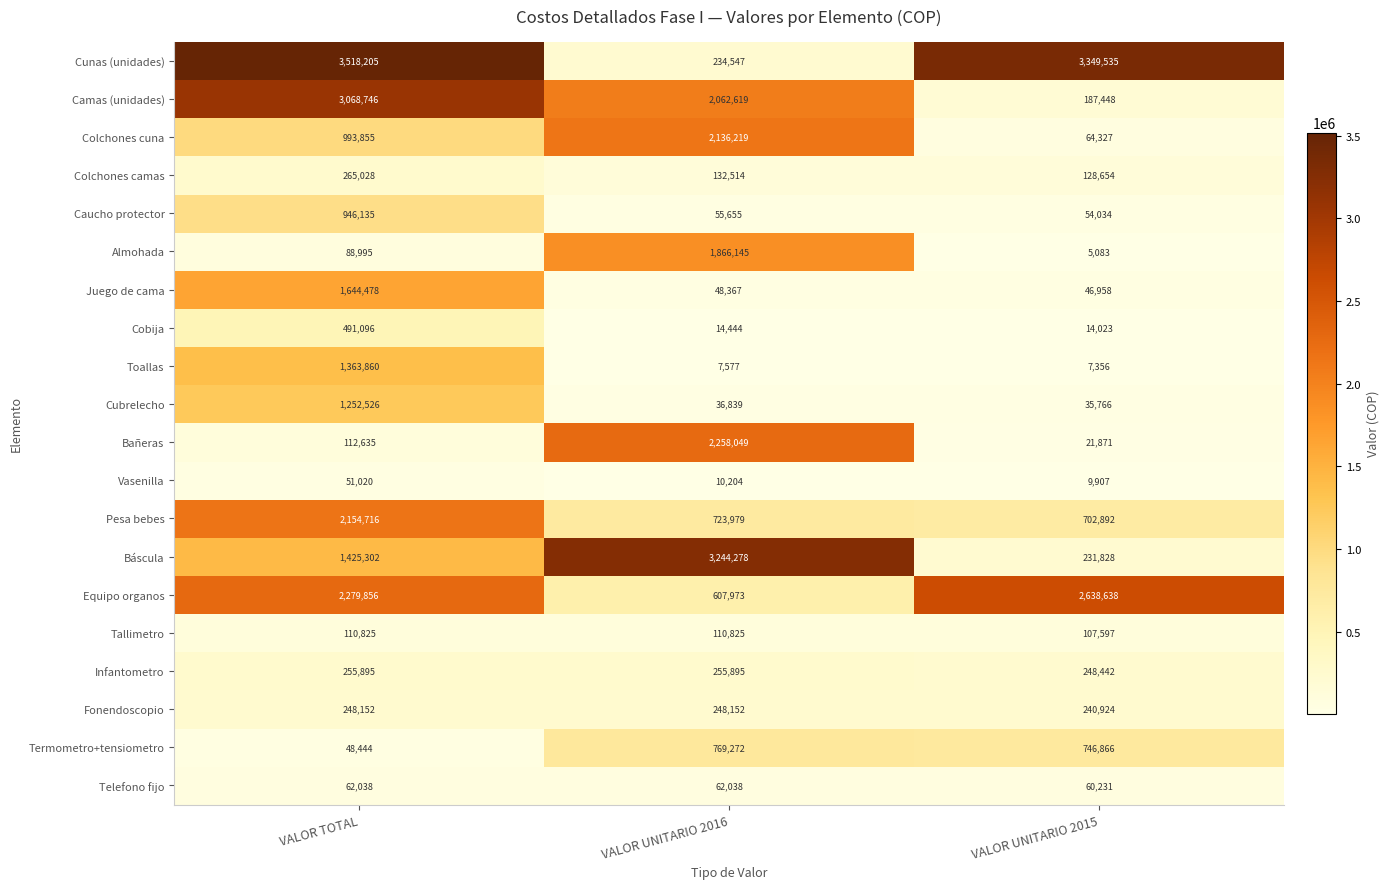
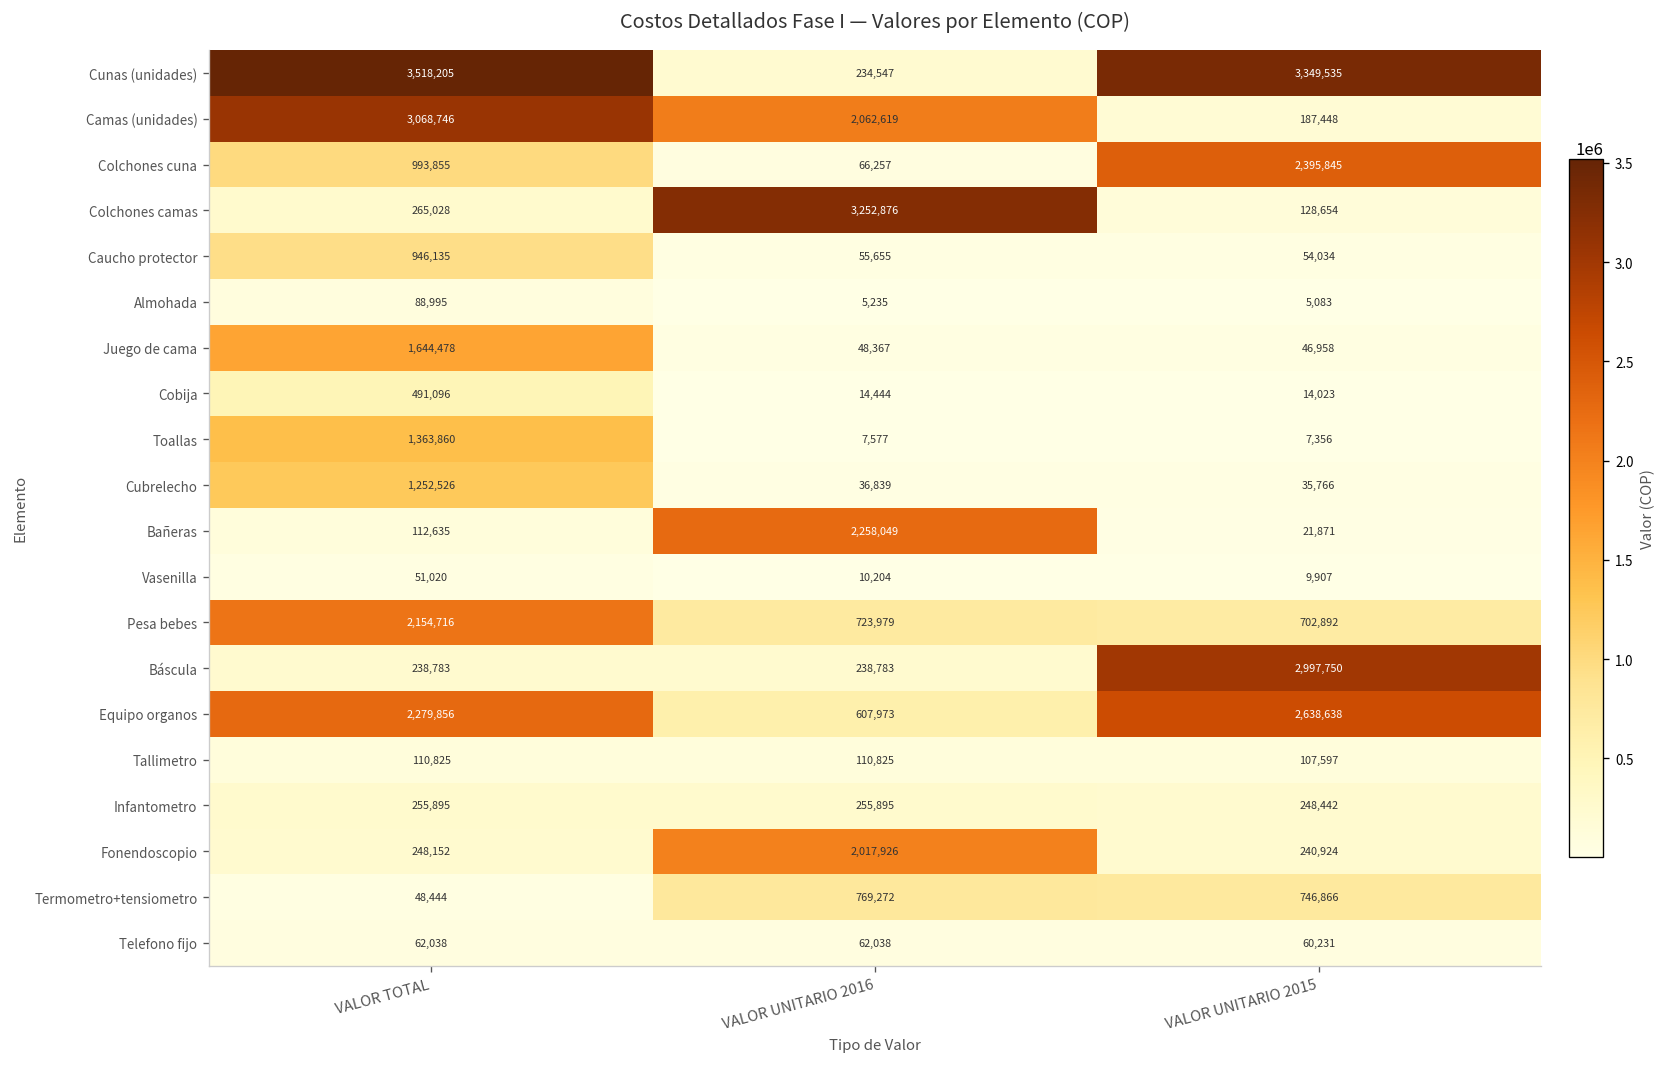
  {
    "Cunas (unidades)": {
      "VALOR TOTAL": "3,518,205",
      "VALOR UNITARIO 2016": "234,547",
      "VALOR UNITARIO 2015": "3,349,535"
    },
    "Camas (unidades)": {
      "VALOR TOTAL": "3,068,746",
      "VALOR UNITARIO 2016": "2,062,619",
      "VALOR UNITARIO 2015": "187,448"
    },
    "Colchones cuna": {
      "VALOR TOTAL": "993,855",
-     "VALOR UNITARIO 2016": "2,136,219",
-     "VALOR UNITARIO 2015": "64,327"
+     "VALOR UNITARIO 2016": "66,257",
+     "VALOR UNITARIO 2015": "2,395,845"
    },
    "Colchones camas": {
      "VALOR TOTAL": "265,028",
-     "VALOR UNITARIO 2016": "132,514",
+     "VALOR UNITARIO 2016": "3,252,876",
      "VALOR UNITARIO 2015": "128,654"
    },
    "Caucho protector": {
      "VALOR TOTAL": "946,135",
      "VALOR UNITARIO 2016": "55,655",
      "VALOR UNITARIO 2015": "54,034"
    },
    "Almohada": {
      "VALOR TOTAL": "88,995",
-     "VALOR UNITARIO 2016": "1,866,145",
+     "VALOR UNITARIO 2016": "5,235",
      "VALOR UNITARIO 2015": "5,083"
    },
    "Juego de cama": {
      "VALOR TOTAL": "1,644,478",
      "VALOR UNITARIO 2016": "48,367",
      "VALOR UNITARIO 2015": "46,958"
    },
    "Cobija": {
      "VALOR TOTAL": "491,096",
      "VALOR UNITARIO 2016": "14,444",
      "VALOR UNITARIO 2015": "14,023"
    },
    "Toallas": {
      "VALOR TOTAL": "1,363,860",
      "VALOR UNITARIO 2016": "7,577",
      "VALOR UNITARIO 2015": "7,356"
    },
    "Cubrelecho": {
      "VALOR TOTAL": "1,252,526",
      "VALOR UNITARIO 2016": "36,839",
      "VALOR UNITARIO 2015": "35,766"
    },
    "Bañeras": {
      "VALOR TOTAL": "112,635",
      "VALOR UNITARIO 2016": "2,258,049",
      "VALOR UNITARIO 2015": "21,871"
    },
    "Vasenilla": {
      "VALOR TOTAL": "51,020",
      "VALOR UNITARIO 2016": "10,204",
      "VALOR UNITARIO 2015": "9,907"
    },
    "Pesa bebes": {
      "VALOR TOTAL": "2,154,716",
      "VALOR UNITARIO 2016": "723,979",
      "VALOR UNITARIO 2015": "702,892"
    },
    "Báscula": {
-     "VALOR TOTAL": "1,425,302",
-     "VALOR UNITARIO 2016": "3,244,278",
-     "VALOR UNITARIO 2015": "231,828"
+     "VALOR TOTAL": "238,783",
+     "VALOR UNITARIO 2016": "238,783",
+     "VALOR UNITARIO 2015": "2,997,750"
    },
    "Equipo organos": {
      "VALOR TOTAL": "2,279,856",
      "VALOR UNITARIO 2016": "607,973",
      "VALOR UNITARIO 2015": "2,638,638"
    },
    "Tallimetro": {
      "VALOR TOTAL": "110,825",
      "VALOR UNITARIO 2016": "110,825",
      "VALOR UNITARIO 2015": "107,597"
    },
    "Infantometro": {
      "VALOR TOTAL": "255,895",
      "VALOR UNITARIO 2016": "255,895",
      "VALOR UNITARIO 2015": "248,442"
    },
    "Fonendoscopio": {
      "VALOR TOTAL": "248,152",
-     "VALOR UNITARIO 2016": "248,152",
+     "VALOR UNITARIO 2016": "2,017,926",
      "VALOR UNITARIO 2015": "240,924"
    },
    "Termometro+tensiometro": {
      "VALOR TOTAL": "48,444",
      "VALOR UNITARIO 2016": "769,272",
      "VALOR UNITARIO 2015": "746,866"
    },
    "Telefono fijo": {
      "VALOR TOTAL": "62,038",
      "VALOR UNITARIO 2016": "62,038",
      "VALOR UNITARIO 2015": "60,231"
    }
  }
